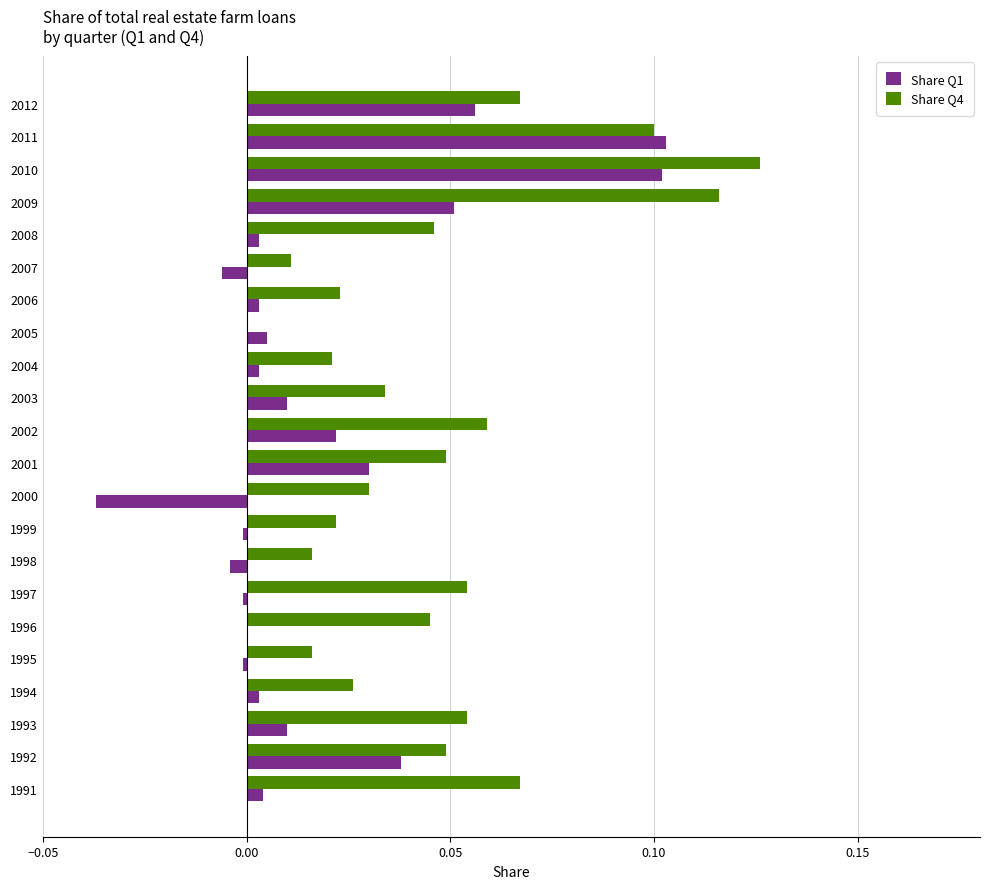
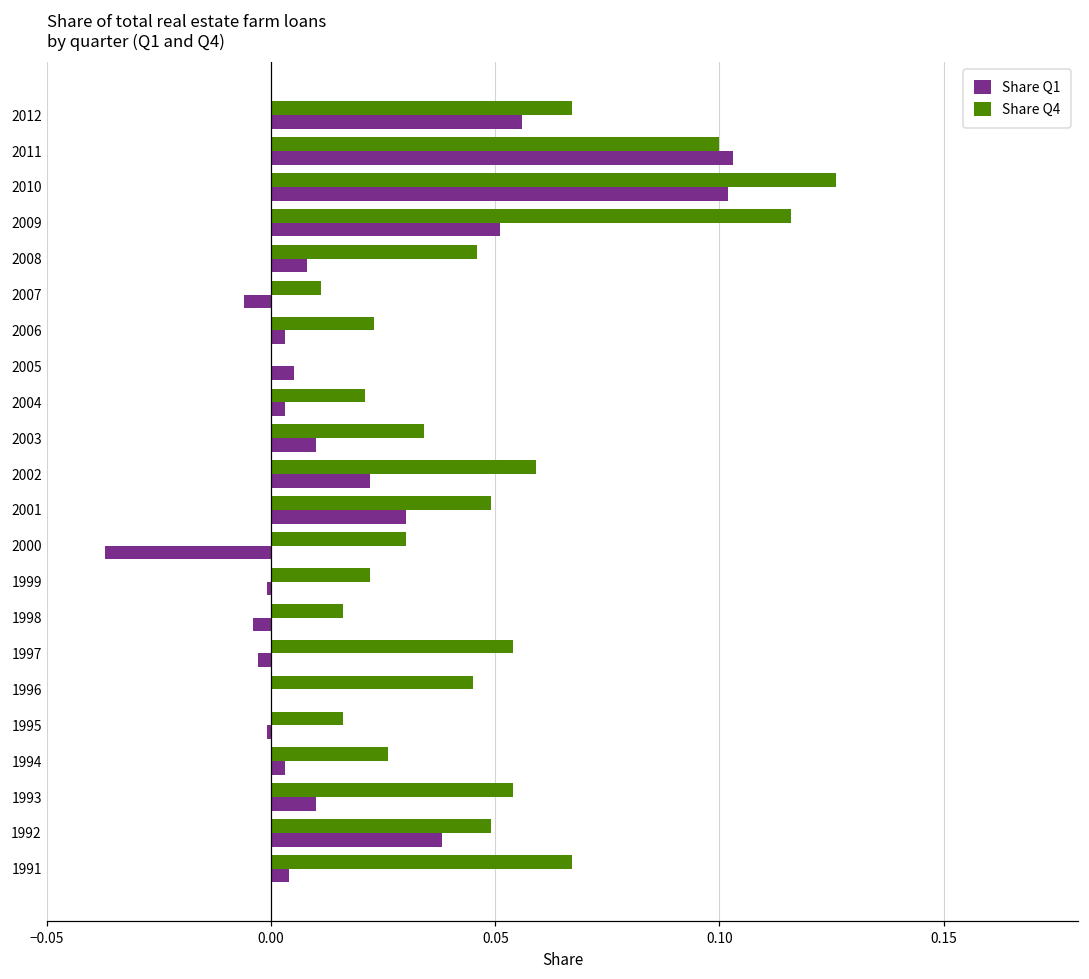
  {
    "Share Q1": {
      "2012": 0.056,
      "2011": 0.103,
      "2010": 0.102,
      "2009": 0.051,
-     "2008": 0.003,
+     "2008": 0.008,
      "2007": -0.006,
      "2006": 0.003,
      "2005": 0.005,
      "2004": 0.003,
      "2003": 0.010,
      "2002": 0.022,
      "2001": 0.030,
      "2000": -0.037,
      "1999": -0.001,
      "1998": -0.004,
-     "1997": -0.001,
+     "1997": -0.003,
      "1996": 0.000,
      "1995": -0.001,
      "1994": 0.003,
      "1993": 0.010,
      "1992": 0.038,
      "1991": 0.004
    },
    "Share Q4": {
      "2012": 0.067,
      "2011": 0.100,
      "2010": 0.126,
      "2009": 0.116,
      "2008": 0.046,
      "2007": 0.011,
      "2006": 0.023,
      "2005": 0.000,
      "2004": 0.021,
      "2003": 0.034,
      "2002": 0.059,
      "2001": 0.049,
      "2000": 0.030,
      "1999": 0.022,
      "1998": 0.016,
      "1997": 0.054,
      "1996": 0.045,
      "1995": 0.016,
      "1994": 0.026,
      "1993": 0.054,
      "1992": 0.049,
      "1991": 0.067
    }
  }
